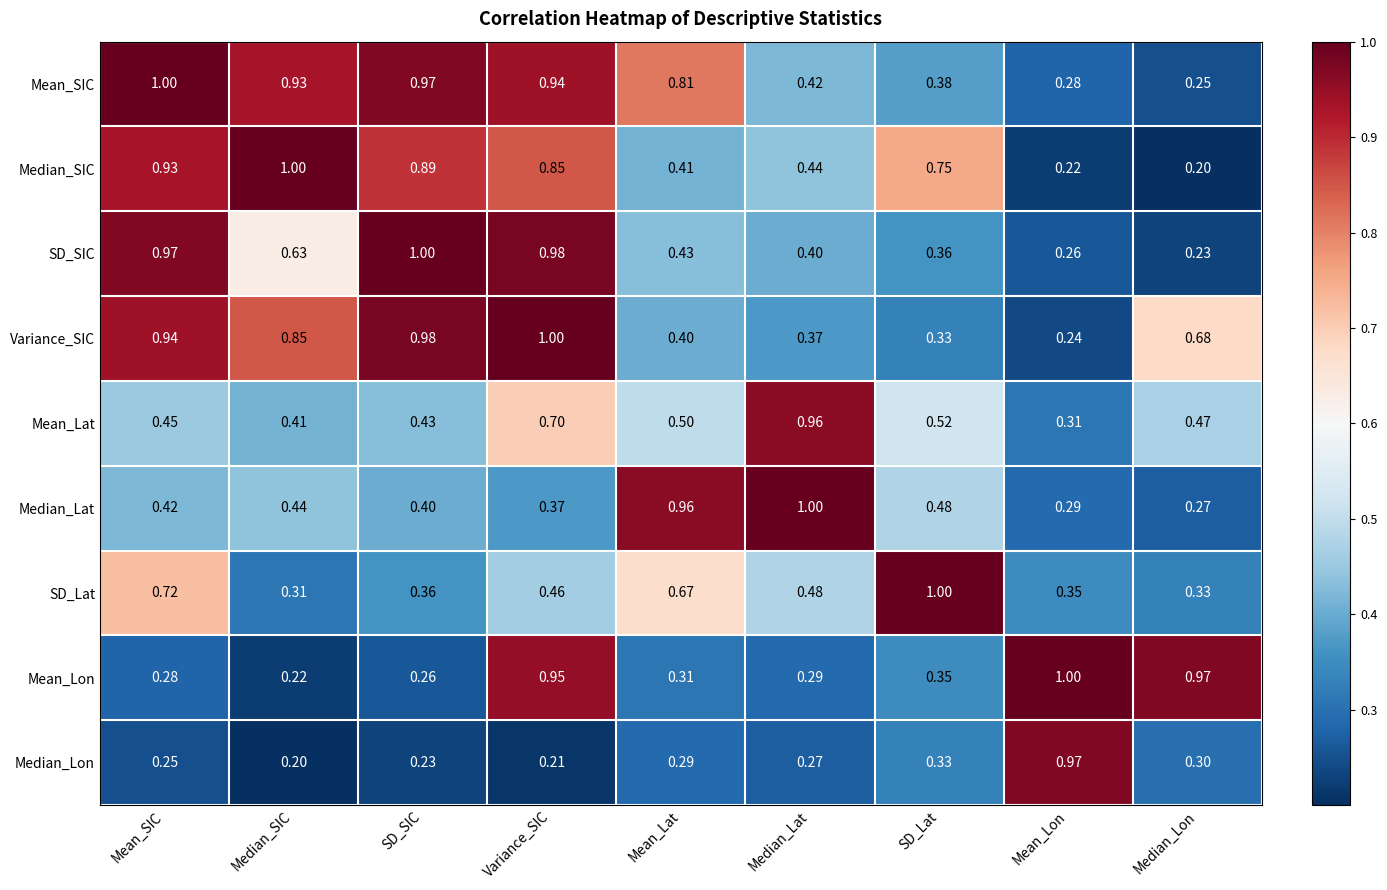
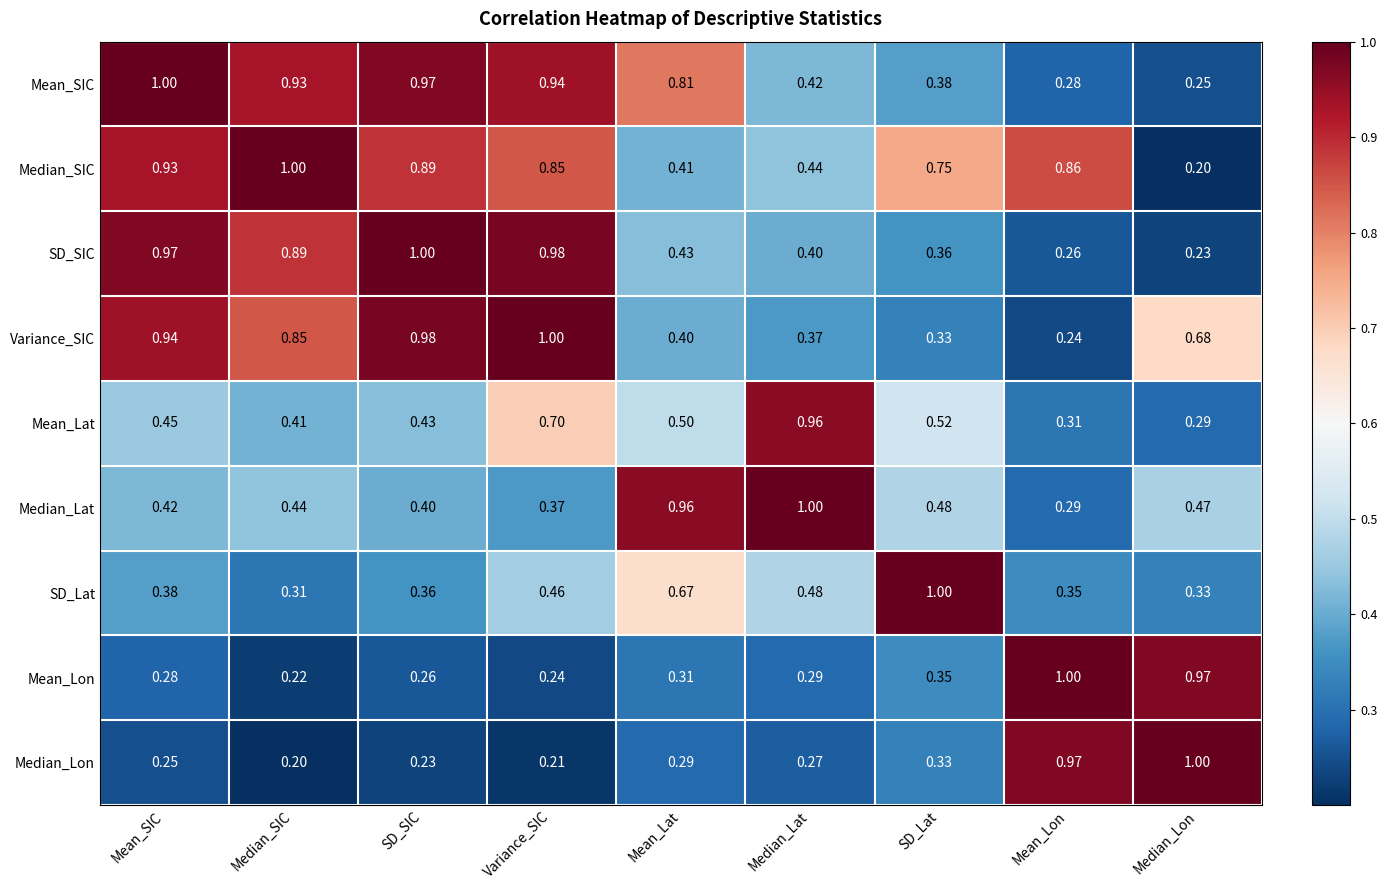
  {
    "Mean_SIC": {
      "Mean_SIC": 1.00,
      "Median_SIC": 0.93,
      "SD_SIC": 0.97,
      "Variance_SIC": 0.94,
      "Mean_Lat": 0.81,
      "Median_Lat": 0.42,
      "SD_Lat": 0.38,
      "Mean_Lon": 0.28,
      "Median_Lon": 0.25
    },
    "Median_SIC": {
      "Mean_SIC": 0.93,
      "Median_SIC": 1.00,
      "SD_SIC": 0.89,
      "Variance_SIC": 0.85,
      "Mean_Lat": 0.41,
      "Median_Lat": 0.44,
      "SD_Lat": 0.75,
-     "Mean_Lon": 0.22,
+     "Mean_Lon": 0.86,
      "Median_Lon": 0.20
    },
    "SD_SIC": {
      "Mean_SIC": 0.97,
-     "Median_SIC": 0.63,
+     "Median_SIC": 0.89,
      "SD_SIC": 1.00,
      "Variance_SIC": 0.98,
      "Mean_Lat": 0.43,
      "Median_Lat": 0.40,
      "SD_Lat": 0.36,
      "Mean_Lon": 0.26,
      "Median_Lon": 0.23
    },
    "Variance_SIC": {
      "Mean_SIC": 0.94,
      "Median_SIC": 0.85,
      "SD_SIC": 0.98,
      "Variance_SIC": 1.00,
      "Mean_Lat": 0.40,
      "Median_Lat": 0.37,
      "SD_Lat": 0.33,
      "Mean_Lon": 0.24,
      "Median_Lon": 0.68
    },
    "Mean_Lat": {
      "Mean_SIC": 0.45,
      "Median_SIC": 0.41,
      "SD_SIC": 0.43,
      "Variance_SIC": 0.70,
      "Mean_Lat": 0.50,
      "Median_Lat": 0.96,
      "SD_Lat": 0.52,
      "Mean_Lon": 0.31,
-     "Median_Lon": 0.47
+     "Median_Lon": 0.29
    },
    "Median_Lat": {
      "Mean_SIC": 0.42,
      "Median_SIC": 0.44,
      "SD_SIC": 0.40,
      "Variance_SIC": 0.37,
      "Mean_Lat": 0.96,
      "Median_Lat": 1.00,
      "SD_Lat": 0.48,
      "Mean_Lon": 0.29,
-     "Median_Lon": 0.27
+     "Median_Lon": 0.47
    },
    "SD_Lat": {
-     "Mean_SIC": 0.72,
+     "Mean_SIC": 0.38,
      "Median_SIC": 0.31,
      "SD_SIC": 0.36,
      "Variance_SIC": 0.46,
      "Mean_Lat": 0.67,
      "Median_Lat": 0.48,
      "SD_Lat": 1.00,
      "Mean_Lon": 0.35,
      "Median_Lon": 0.33
    },
    "Mean_Lon": {
      "Mean_SIC": 0.28,
      "Median_SIC": 0.22,
      "SD_SIC": 0.26,
-     "Variance_SIC": 0.95,
+     "Variance_SIC": 0.24,
      "Mean_Lat": 0.31,
      "Median_Lat": 0.29,
      "SD_Lat": 0.35,
      "Mean_Lon": 1.00,
      "Median_Lon": 0.97
    },
    "Median_Lon": {
      "Mean_SIC": 0.25,
      "Median_SIC": 0.20,
      "SD_SIC": 0.23,
      "Variance_SIC": 0.21,
      "Mean_Lat": 0.29,
      "Median_Lat": 0.27,
      "SD_Lat": 0.33,
      "Mean_Lon": 0.97,
-     "Median_Lon": 0.30
+     "Median_Lon": 1.00
    }
  }
